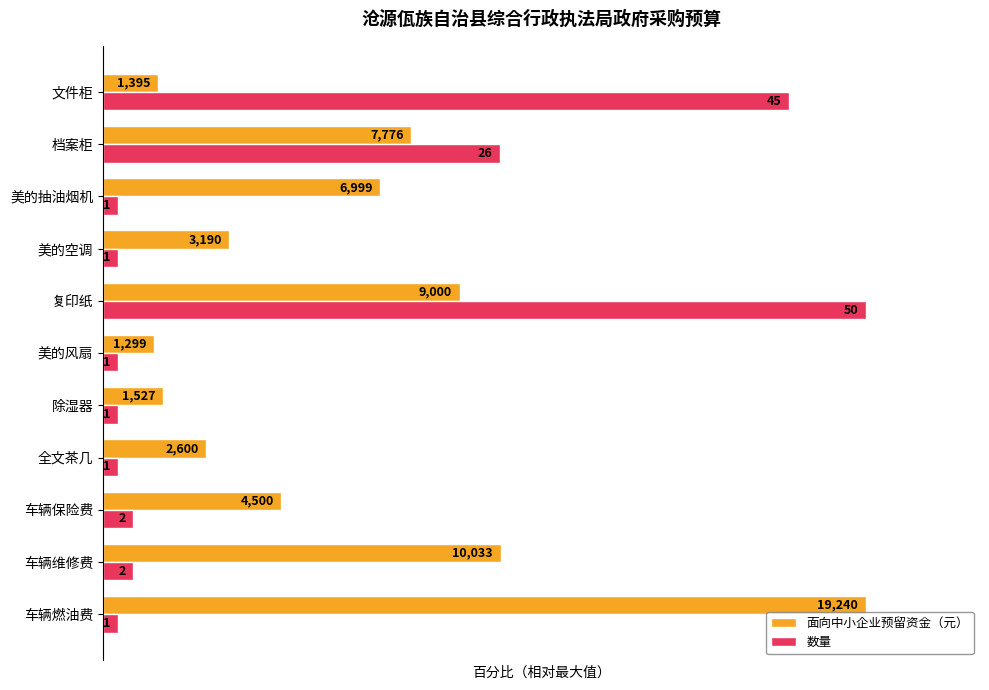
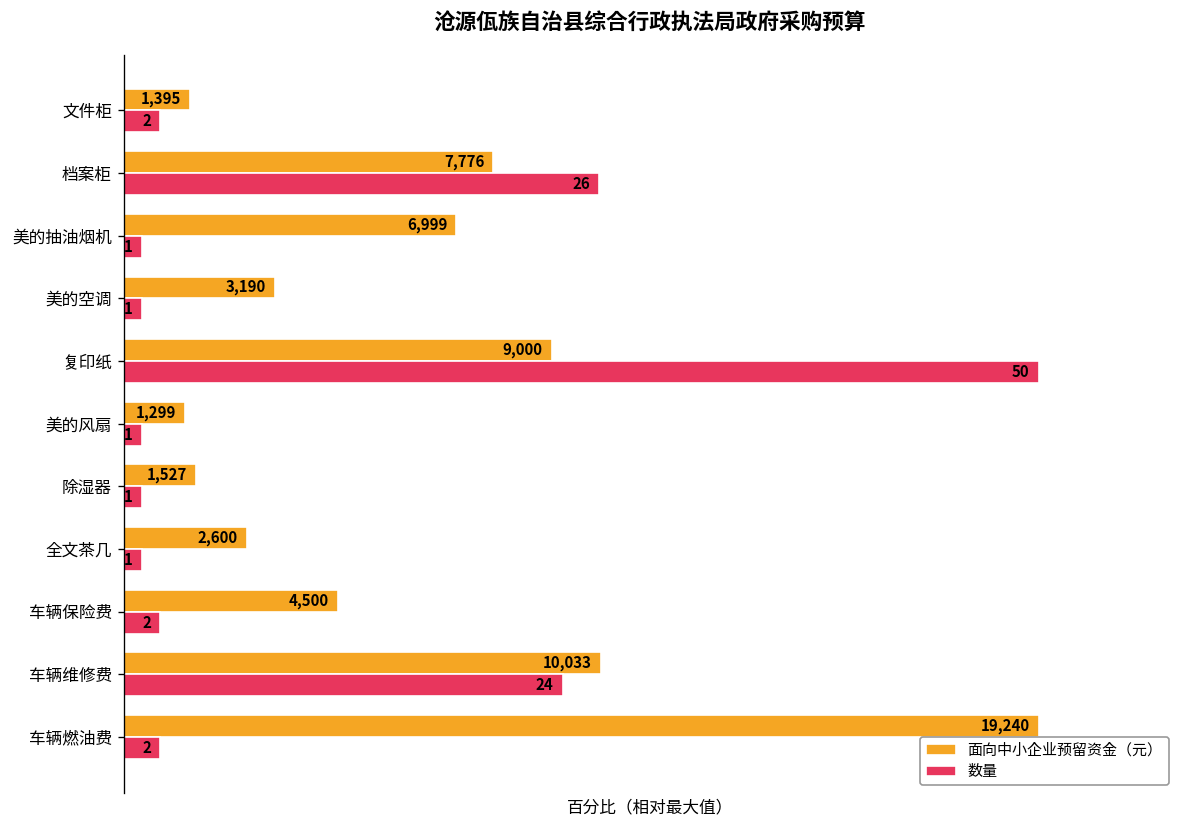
  {
    "数量": {
-     "文件柜": 45,
-     "车辆维修费": 2,
-     "车辆燃油费": 1
+     "文件柜": 2,
+     "车辆维修费": 24,
+     "车辆燃油费": 2
    }
  }
